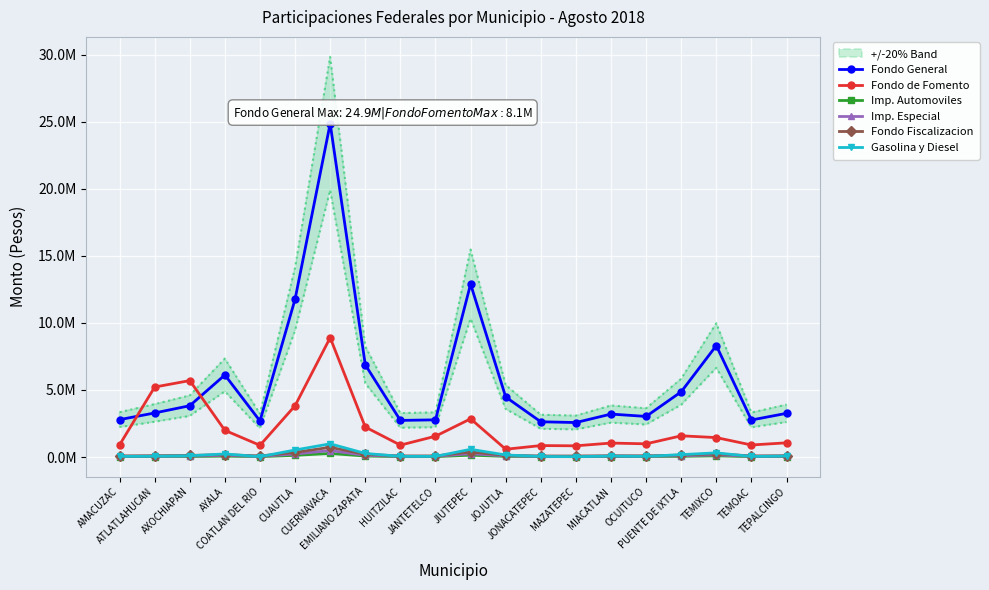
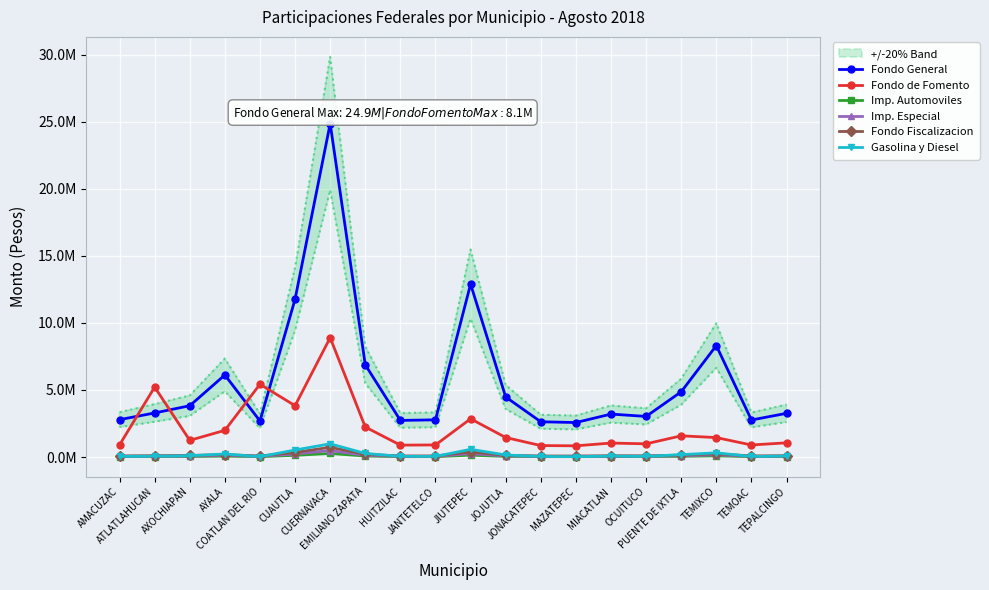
  {
    "Fondo General": {
      "AMACUZAC": 2800000,
      "ATLATLAHUCAN": 3300000,
      "AXOCHIAPAN": 3800000,
      "AYALA": 6100000,
      "COATLAN DEL RIO": 2700000,
      "CUAUTLA": 11800000,
      "EMILIANO ZAPATA": 6900000,
      "HUITZILAC": 2700000,
      "JANTETELCO": 2800000,
      "JIUTEPEC": 12900000,
      "JOJUTLA": 4500000,
      "JONACATEPEC": 2600000,
      "MAZATEPEC": 2600000,
      "MIACATLAN": 3200000,
      "OCUITUCO": 3000000,
      "PUENTE DE IXTLA": 4900000,
      "TEMIXCO": 8300000,
      "TEMOAC": 2800000,
      "TEPALCINGO": 3300000
    },
    "Fondo de Fomento": {
      "AMACUZAC": 900000,
      "ATLATLAHUCAN": 5200000,
-     "AXOCHIAPAN": 5700000,
+     "AXOCHIAPAN": 1200000,
      "AYALA": 2000000,
-     "COATLAN DEL RIO": 900000,
+     "COATLAN DEL RIO": 5400000,
      "CUAUTLA": 3800000,
      "CUERNAVACA": 8900000,
      "EMILIANO ZAPATA": 2200000,
      "HUITZILAC": 900000,
-     "JANTETELCO": 1600000,
+     "JANTETELCO": 900000,
      "JIUTEPEC": 2900000,
-     "JOJUTLA": 600000,
+     "JOJUTLA": 1500000,
      "JONACATEPEC": 900000,
      "MAZATEPEC": 800000,
      "MIACATLAN": 1000000,
      "OCUITUCO": 1000000,
      "PUENTE DE IXTLA": 1600000,
      "TEMIXCO": 1500000,
      "TEMOAC": 900000,
      "TEPALCINGO": 1100000
    },
    "Imp. Automoviles": {
      "CUERNAVACA": 300000
    },
    "Imp. Especial": {
      "CUERNAVACA": 500000
    },
    "Fondo Fiscalizacion": {
      "CUERNAVACA": 700000
    },
    "Gasolina y Diesel": {
      "CUERNAVACA": 1000000,
      "JIUTEPEC": 600000
    }
  }
